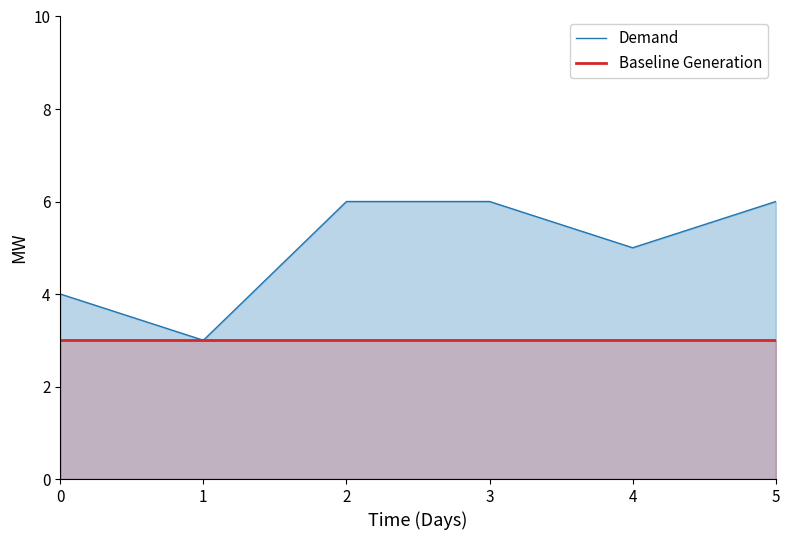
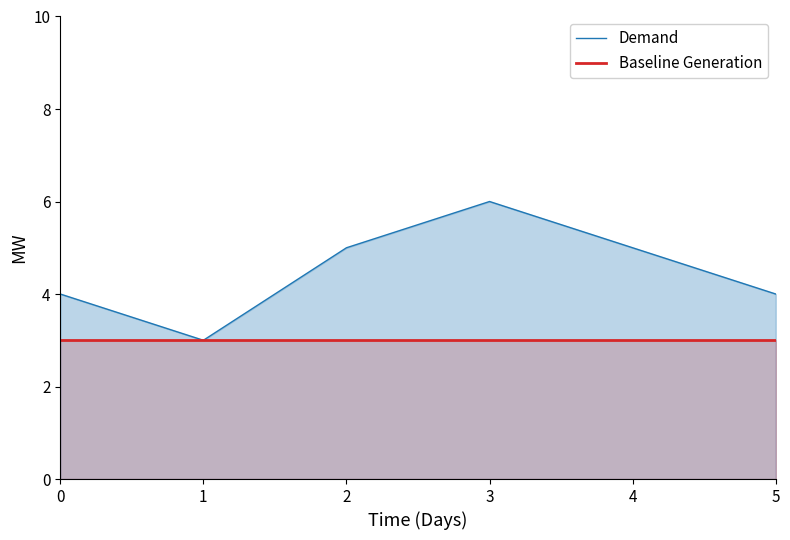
  {
    "Demand": {
      "0": 4,
-     "2": 6,
+     "2": 5,
      "3": 6,
      "4": 5,
-     "5": 6
+     "5": 4
    },
    "Baseline Generation": {
      "0": 3,
      "2": 3,
      "3": 3,
      "4": 3,
      "5": 3
    }
  }
